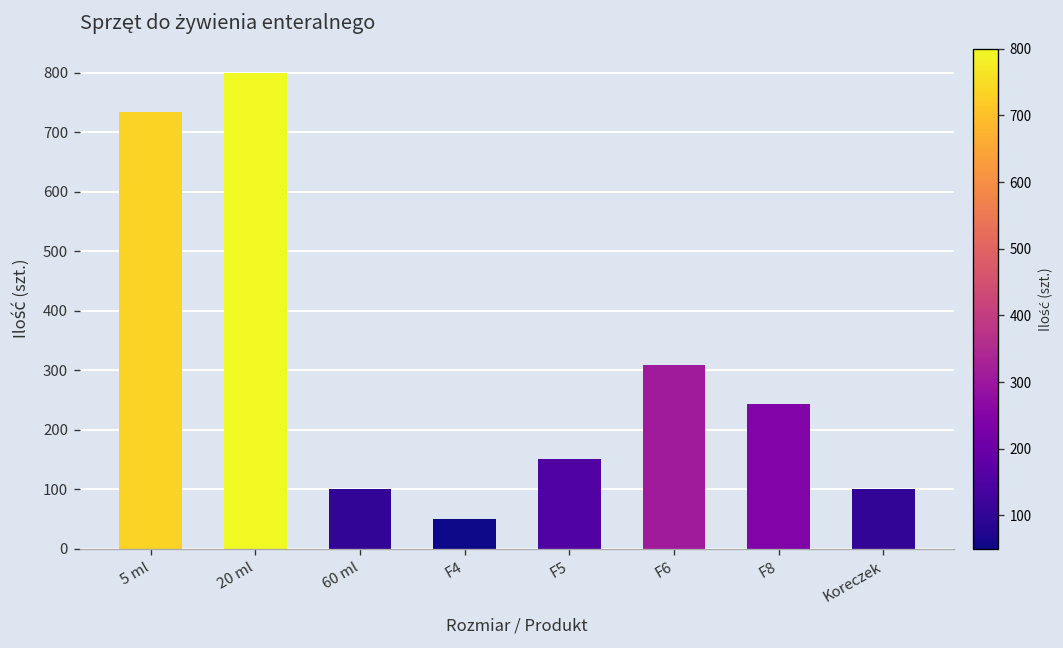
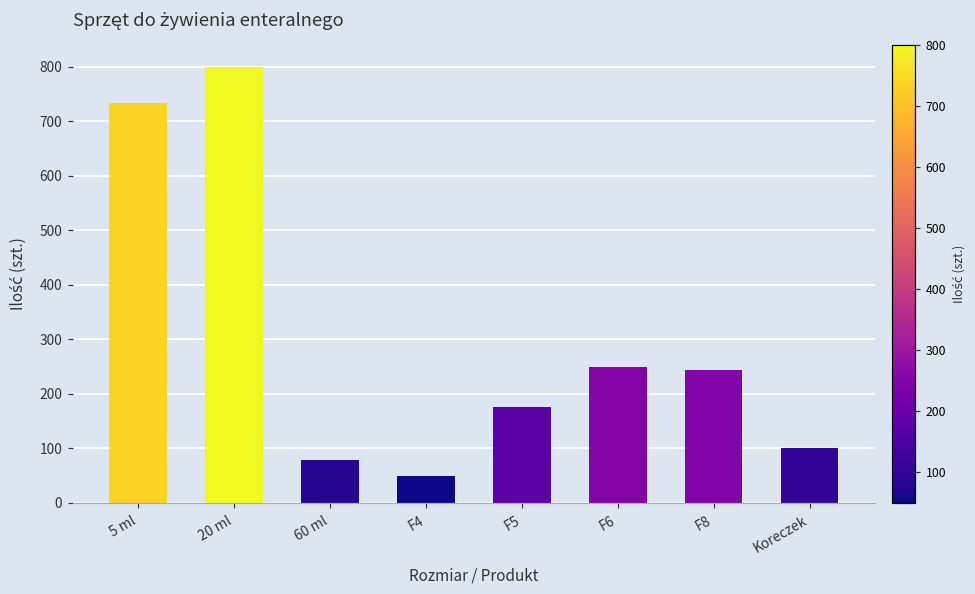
  {
    "5 ml": 730,
    "20 ml": 800,
-   "60 ml": 100,
+   "60 ml": 80,
    "F4": 50,
-   "F5": 150,
-   "F6": 310,
+   "F5": 180,
+   "F6": 250,
    "F8": 240,
    "Koreczek": 100
  }
